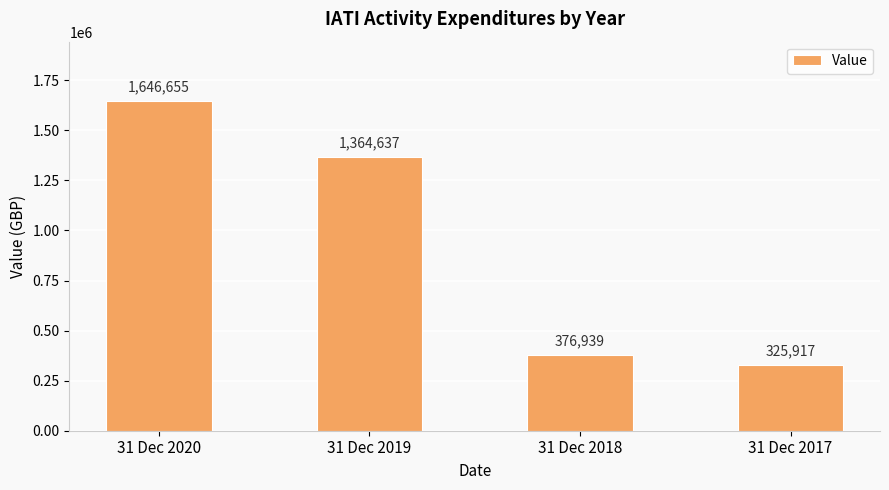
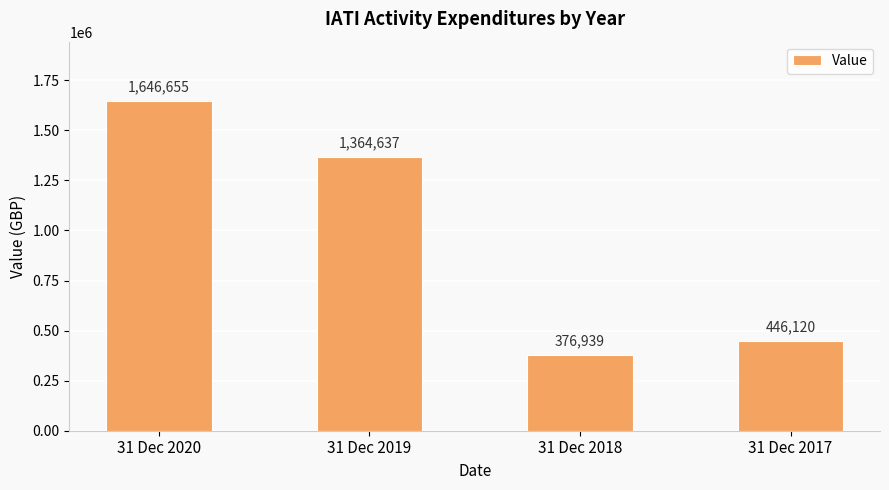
  {
    "31 Dec 2020": "1,646,655",
    "31 Dec 2019": "1,364,637",
    "31 Dec 2018": "376,939",
-   "31 Dec 2017": "325,917"
+   "31 Dec 2017": "446,120"
  }
